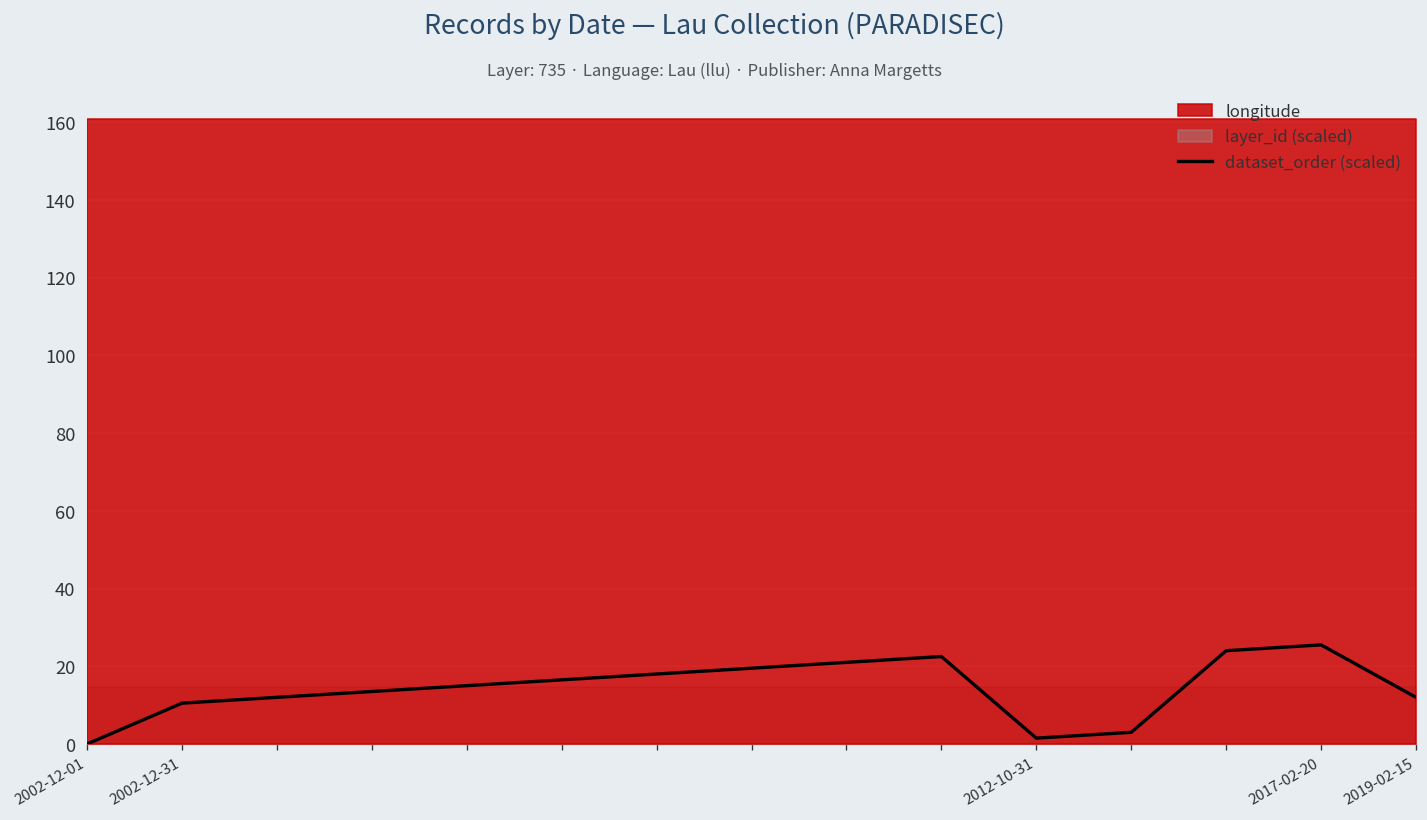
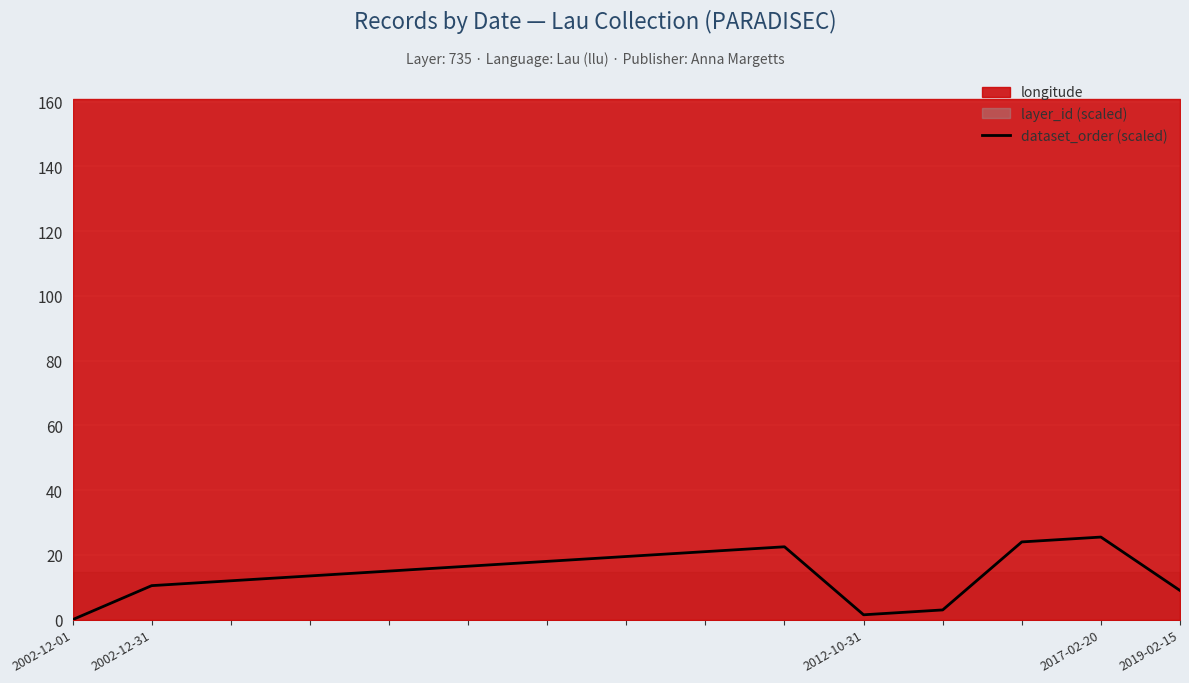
  {
    "dataset_order (scaled)": {
      "2002-12-01": 0,
      "2017-02-20": 26,
-     "2019-02-15": 12
+     "2019-02-15": 9
    },
    "longitude": {
      "2002-12-01": 161,
      "2017-02-20": 161,
      "2019-02-15": 161
    },
    "layer_id (scaled)": {
      "2002-12-01": 15,
      "2017-02-20": 15,
      "2019-02-15": 15
    }
  }
